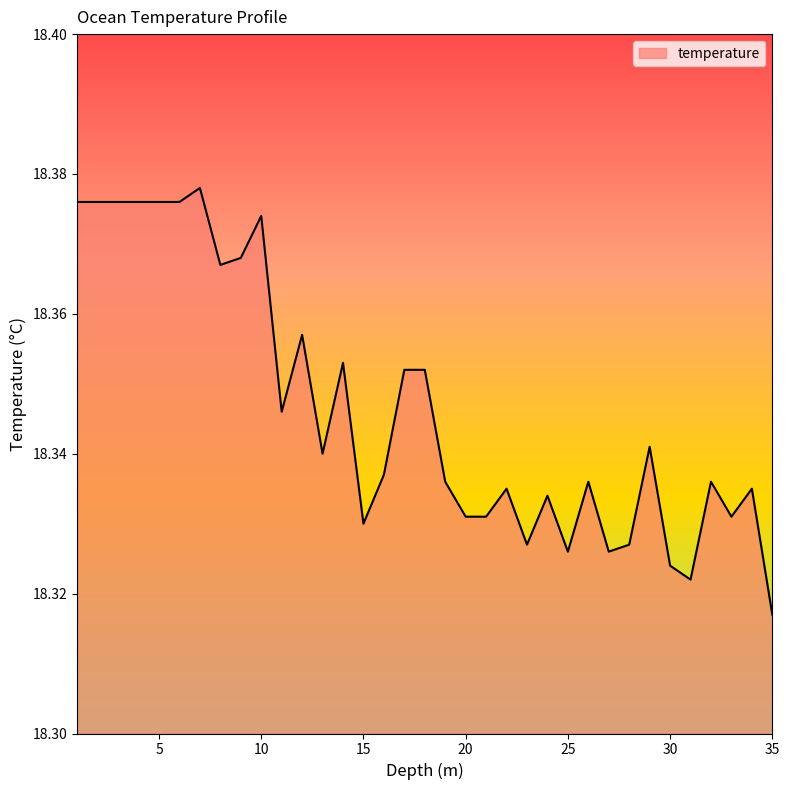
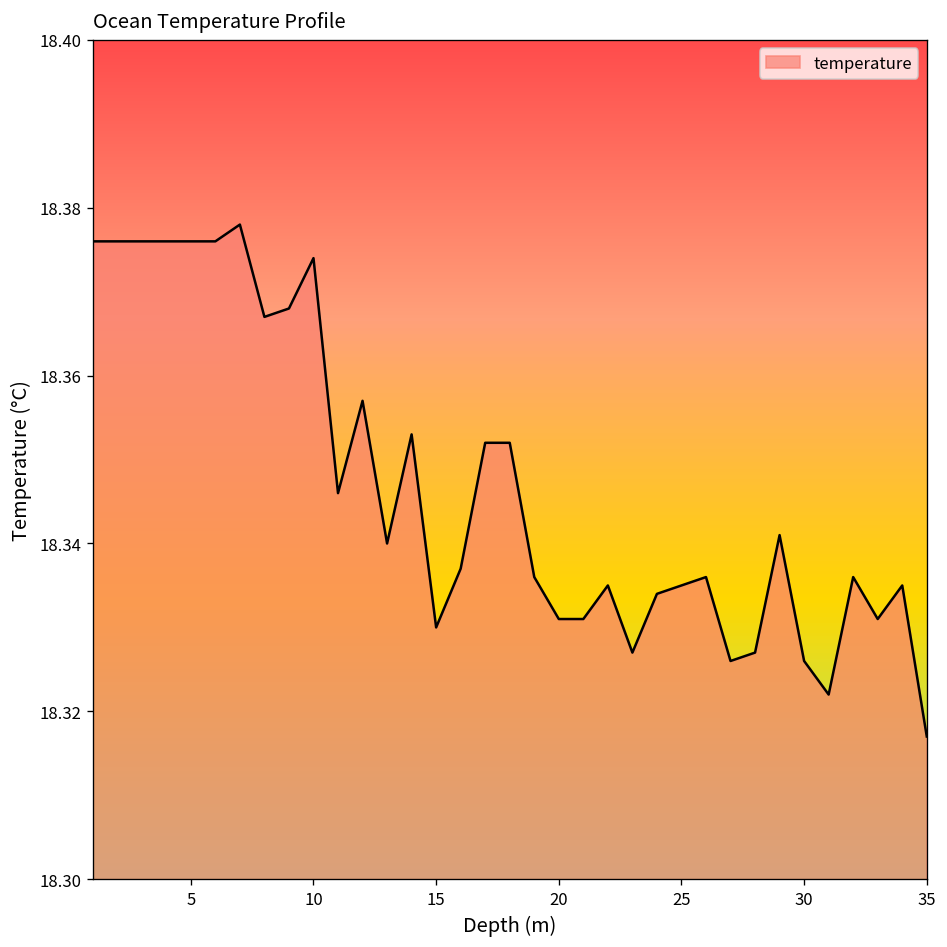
  {
    "5": 18.376,
    "10": 18.374,
    "15": 18.330,
    "20": 18.331,
-   "25": 18.326,
-   "30": 18.324,
+   "25": 18.335,
+   "30": 18.326,
    "35": 18.317
  }
